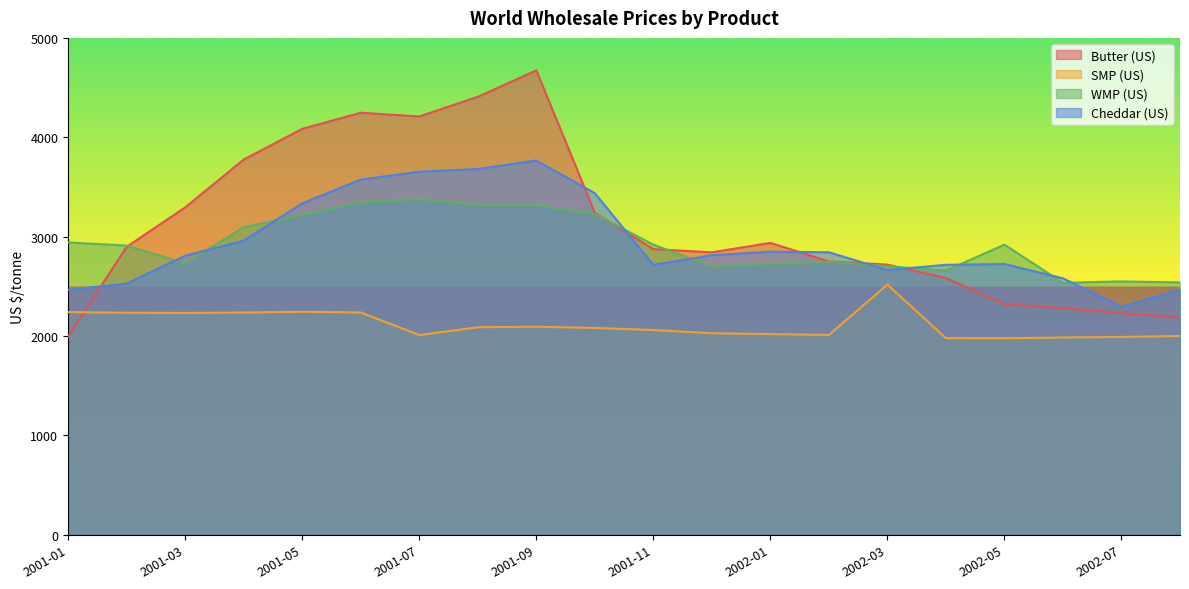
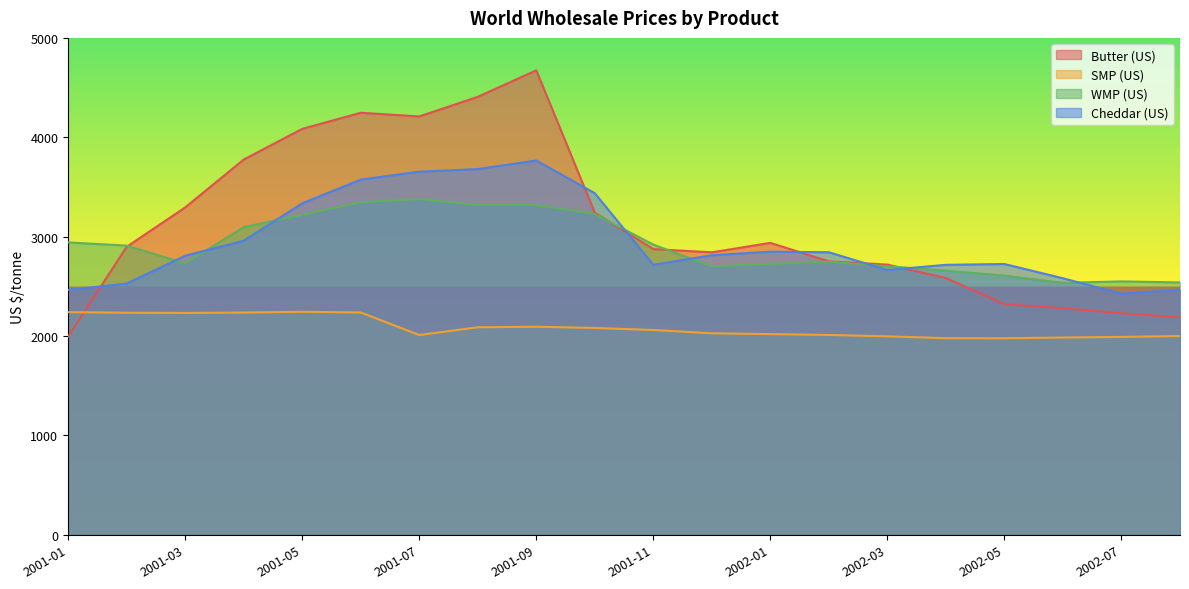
  {
    "Butter (US)": {
      "2001-01": 2000,
      "2001-03": 3300,
      "2001-05": 4100,
      "2001-07": 4200,
      "2001-09": 4700,
      "2001-11": 2900,
      "2002-01": 2900,
      "2002-05": 2300,
      "2002-07": 2200
    },
    "SMP (US)": {
      "2001-01": 2200,
      "2001-03": 2200,
      "2001-05": 2200,
      "2001-07": 2000,
      "2001-09": 2100,
      "2001-11": 2100,
      "2002-01": 2000,
-     "2002-03": 2500,
+     "2002-03": 2000,
      "2002-05": 2000,
      "2002-07": 2000
    },
    "WMP (US)": {
      "2001-01": 2900,
      "2001-03": 2700,
      "2001-05": 3200,
      "2001-07": 3400,
      "2001-09": 3300,
      "2001-11": 2900,
      "2002-01": 2700,
-     "2002-05": 2900,
+     "2002-05": 2600,
      "2002-07": 2500
    },
    "Cheddar (US)": {
      "2001-01": 2500,
      "2001-03": 2800,
      "2001-05": 3300,
      "2001-07": 3700,
      "2001-09": 3800,
      "2001-11": 2700,
      "2002-01": 2800,
      "2002-03": 2700,
      "2002-05": 2700,
-     "2002-07": 2300
+     "2002-07": 2400
    }
  }
